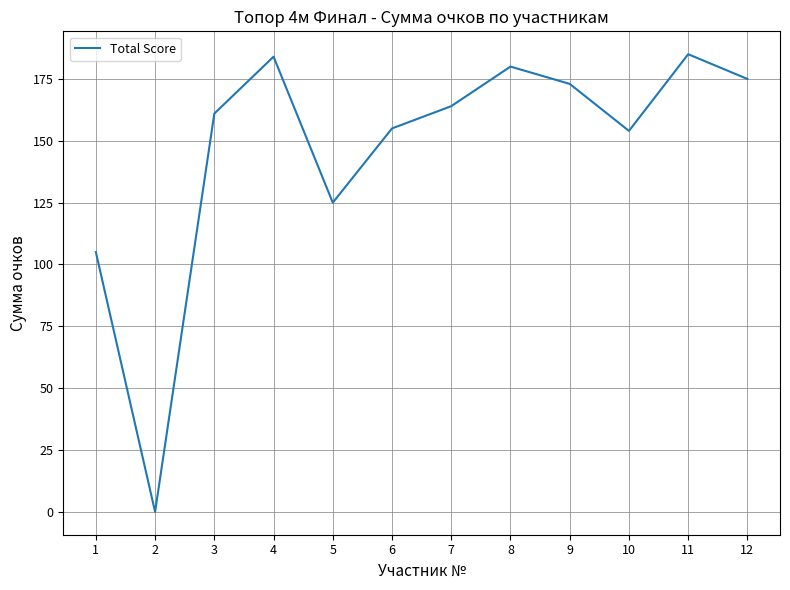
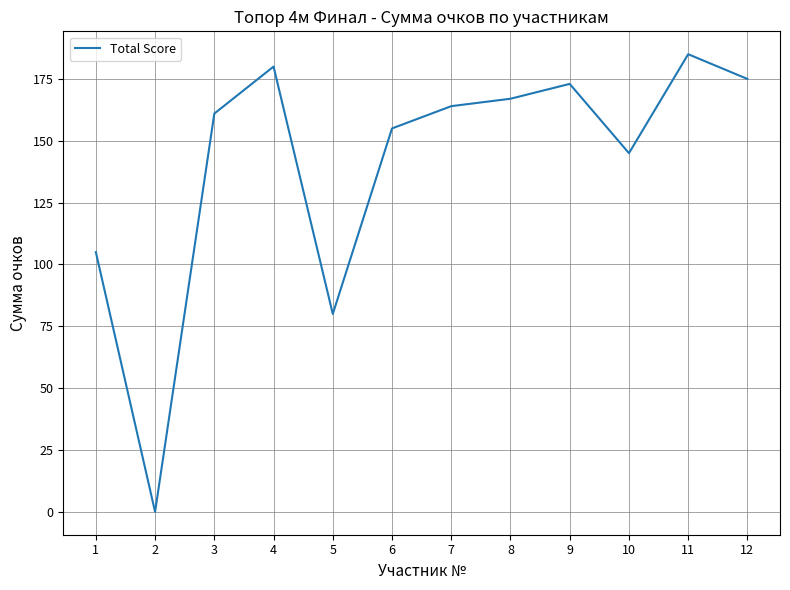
  {
    "1": 105,
    "2": 0,
    "3": 161,
-   "4": 184,
-   "5": 125,
+   "4": 180,
+   "5": 80,
    "6": 155,
    "7": 164,
-   "8": 180,
+   "8": 167,
    "9": 173,
-   "10": 154,
+   "10": 145,
    "11": 185,
    "12": 175
  }
